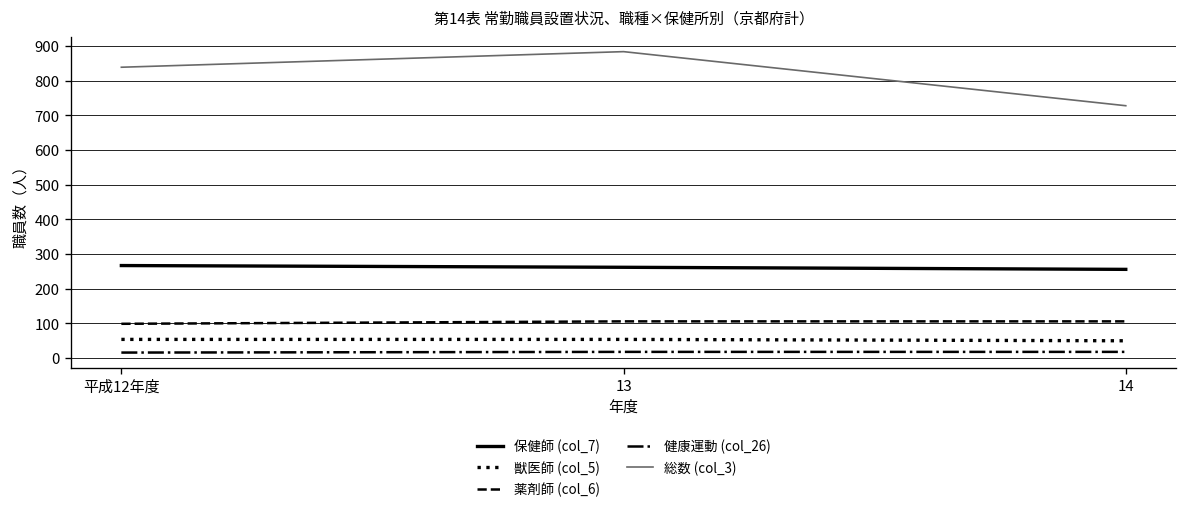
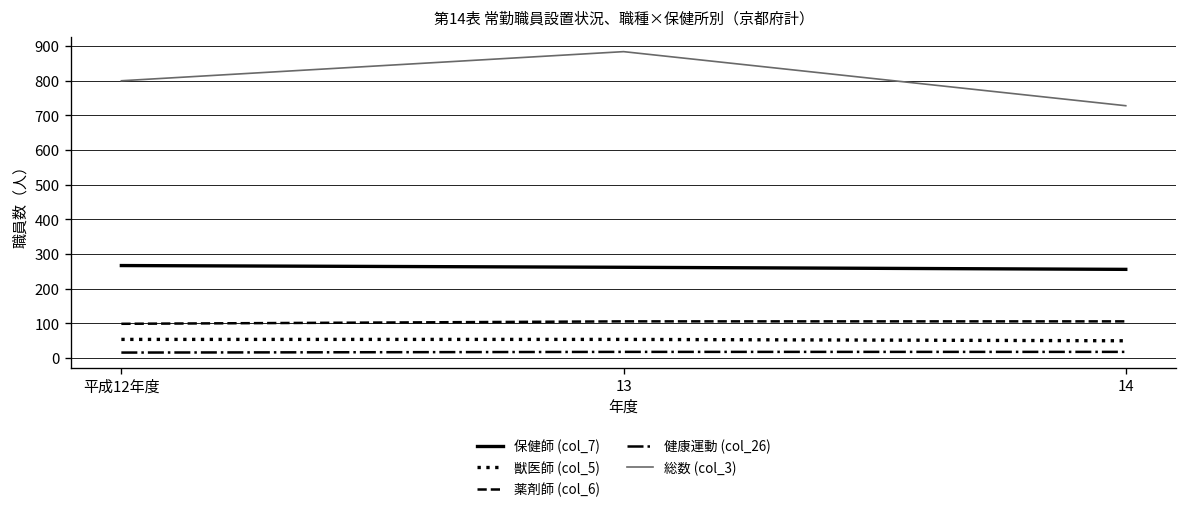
  {
    "総数 (col_3)": {
-     "平成12年度": 840,
+     "平成12年度": 800,
      "13": 880,
      "14": 730
    }
  }
